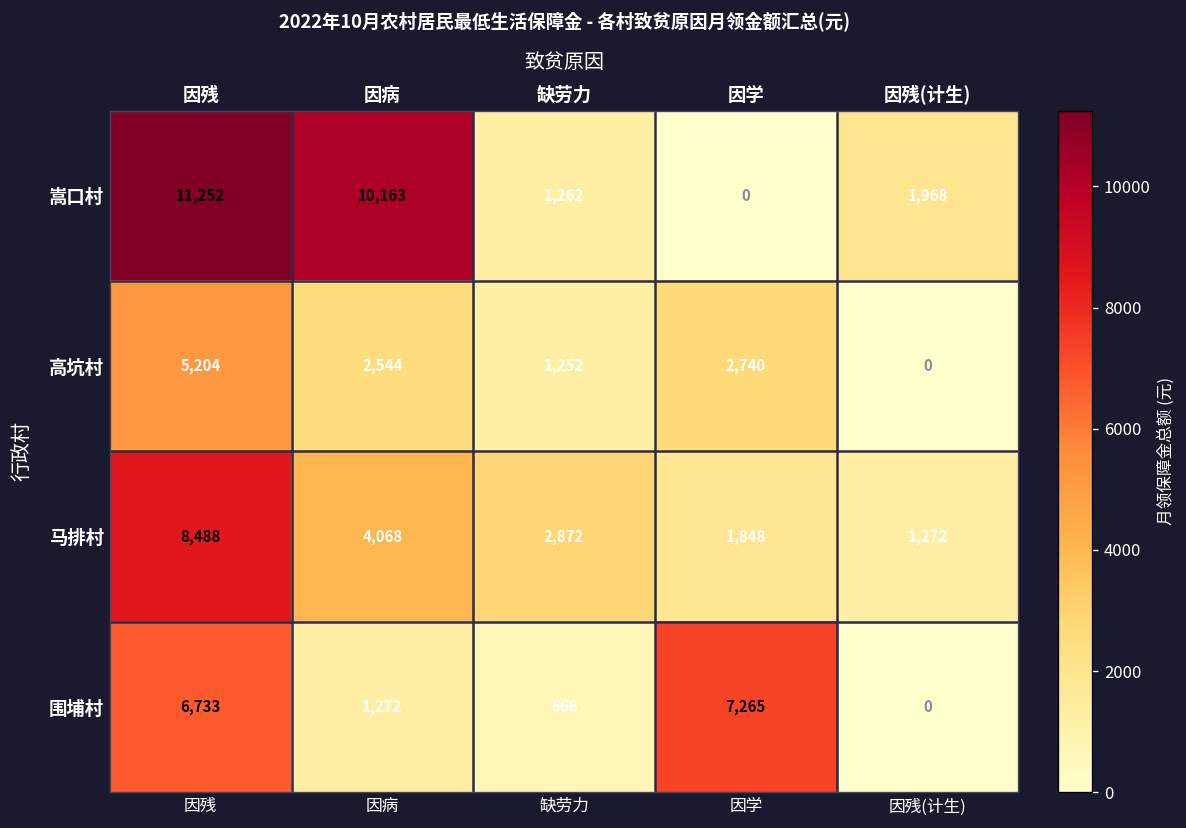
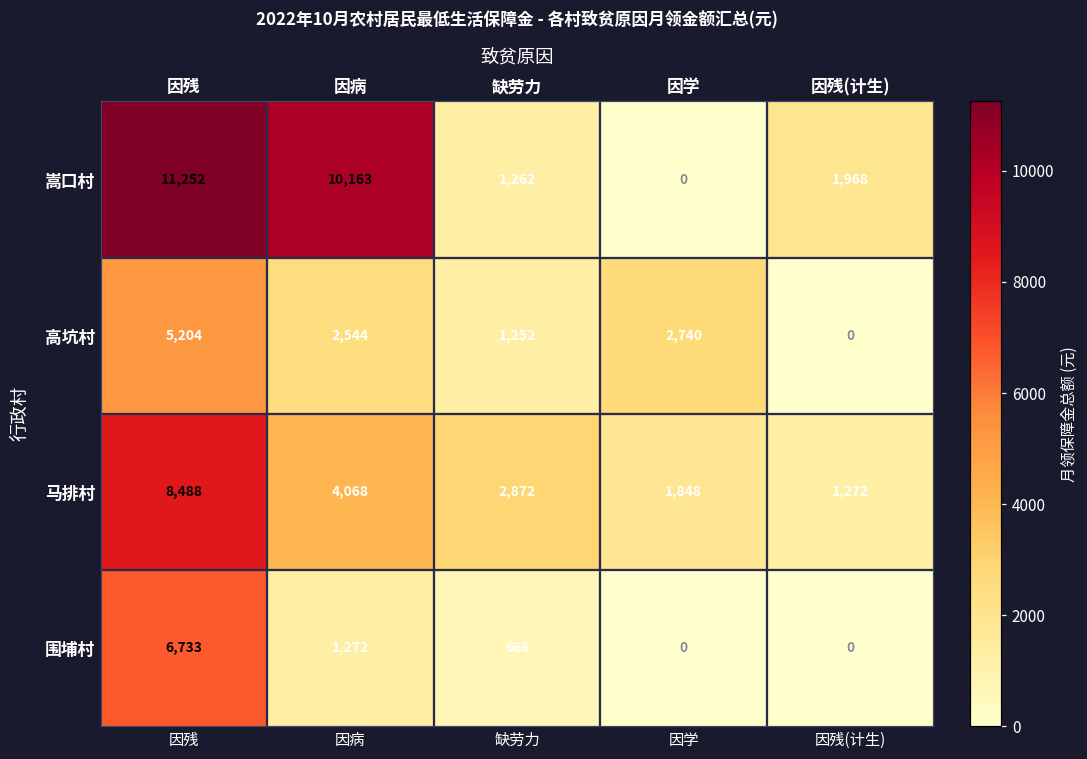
  {
    "嵩口村": {
      "因残": "11,252",
      "因病": "10,163",
      "缺劳力": "1,262",
      "因学": "0",
      "因残(计生)": "1,968"
    },
    "高坑村": {
      "因残": "5,204",
      "因病": "2,544",
      "缺劳力": "1,252",
      "因学": "2,740",
      "因残(计生)": "0"
    },
    "马排村": {
      "因残": "8,488",
      "因病": "4,068",
      "缺劳力": "2,872",
      "因学": "1,848",
      "因残(计生)": "1,272"
    },
    "围埔村": {
      "因残": "6,733",
      "因病": "1,272",
      "缺劳力": "666",
-     "因学": "7,265",
+     "因学": "0",
      "因残(计生)": "0"
    }
  }
